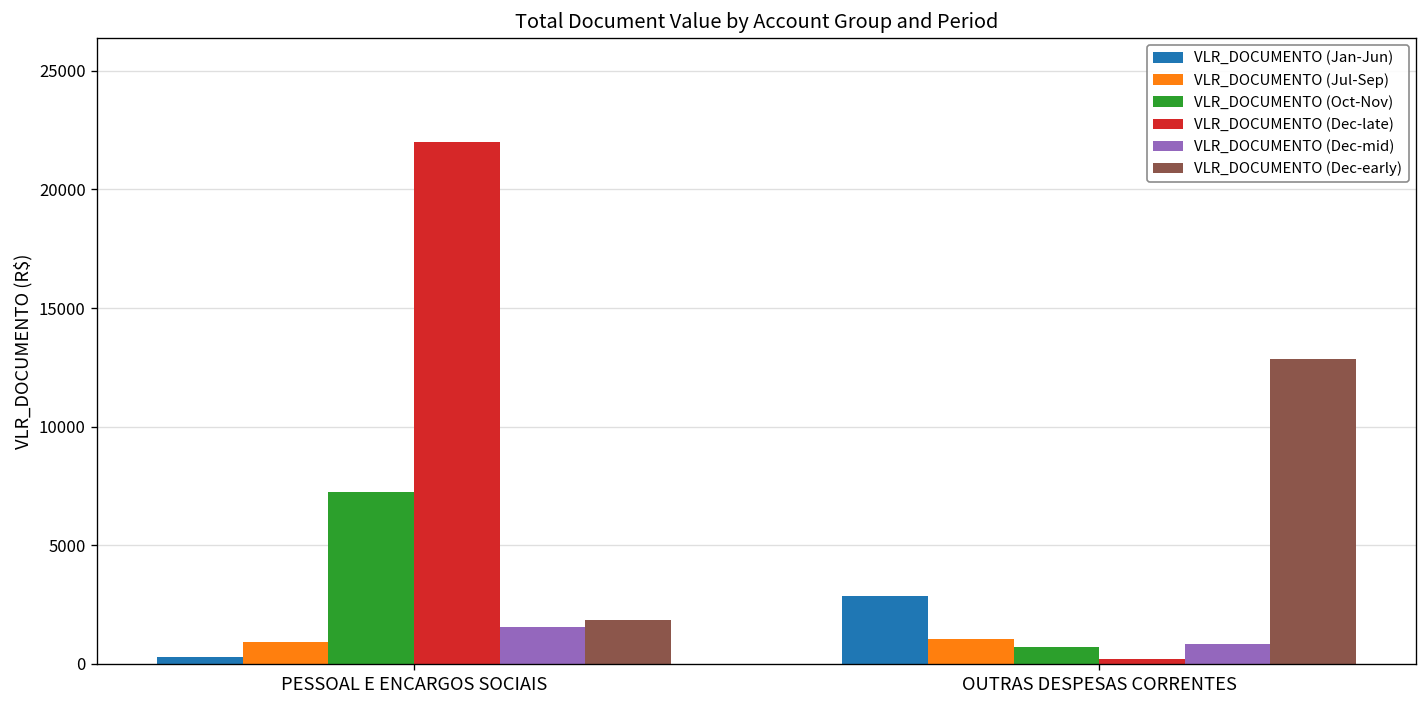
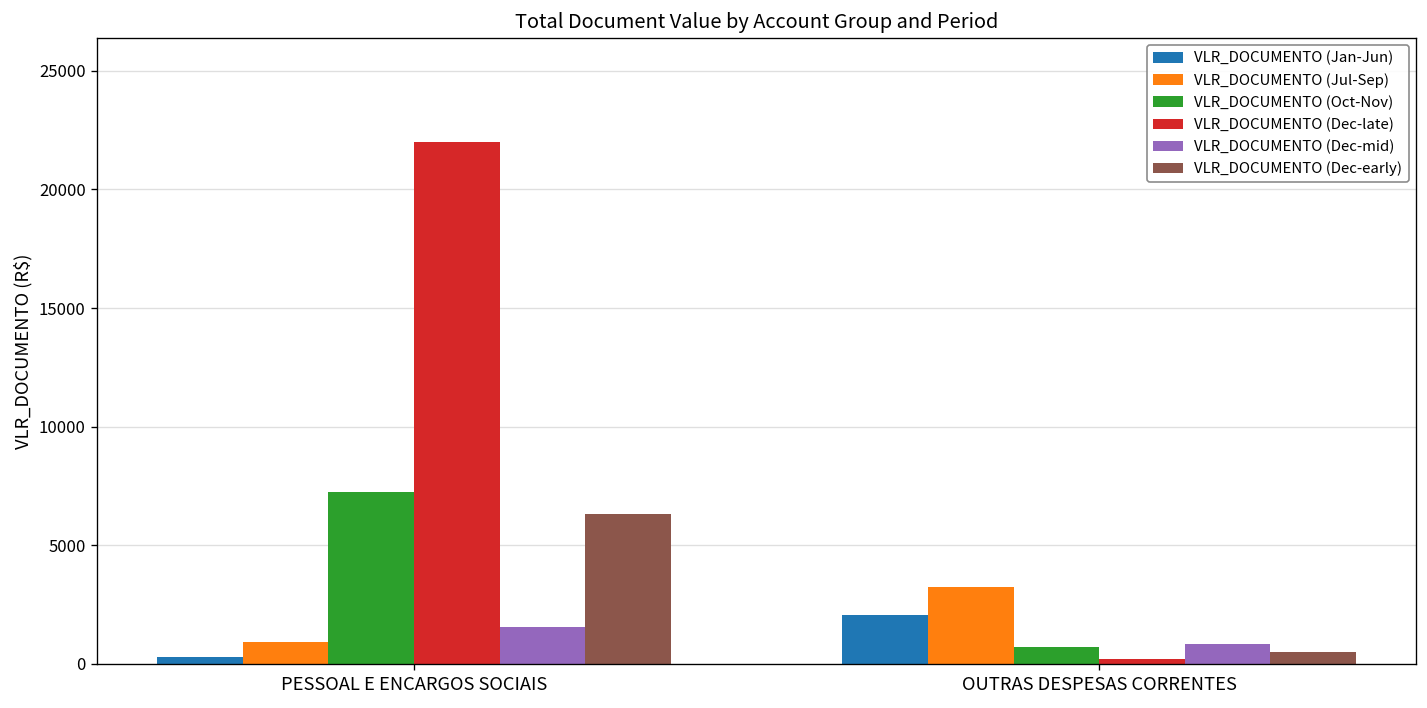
  {
    "VLR_DOCUMENTO (Jan-Jun)": {
      "PESSOAL E ENCARGOS SOCIAIS": 300,
-     "OUTRAS DESPESAS CORRENTES": 2900
+     "OUTRAS DESPESAS CORRENTES": 2100
    },
    "VLR_DOCUMENTO (Jul-Sep)": {
      "PESSOAL E ENCARGOS SOCIAIS": 900,
-     "OUTRAS DESPESAS CORRENTES": 1100
+     "OUTRAS DESPESAS CORRENTES": 3300
    },
    "VLR_DOCUMENTO (Oct-Nov)": {
      "PESSOAL E ENCARGOS SOCIAIS": 7200,
      "OUTRAS DESPESAS CORRENTES": 700
    },
    "VLR_DOCUMENTO (Dec-late)": {
      "PESSOAL E ENCARGOS SOCIAIS": 22000,
      "OUTRAS DESPESAS CORRENTES": 200
    },
    "VLR_DOCUMENTO (Dec-mid)": {
      "PESSOAL E ENCARGOS SOCIAIS": 1600,
      "OUTRAS DESPESAS CORRENTES": 800
    },
    "VLR_DOCUMENTO (Dec-early)": {
-     "PESSOAL E ENCARGOS SOCIAIS": 1800,
-     "OUTRAS DESPESAS CORRENTES": 12800
+     "PESSOAL E ENCARGOS SOCIAIS": 6300,
+     "OUTRAS DESPESAS CORRENTES": 500
    }
  }
